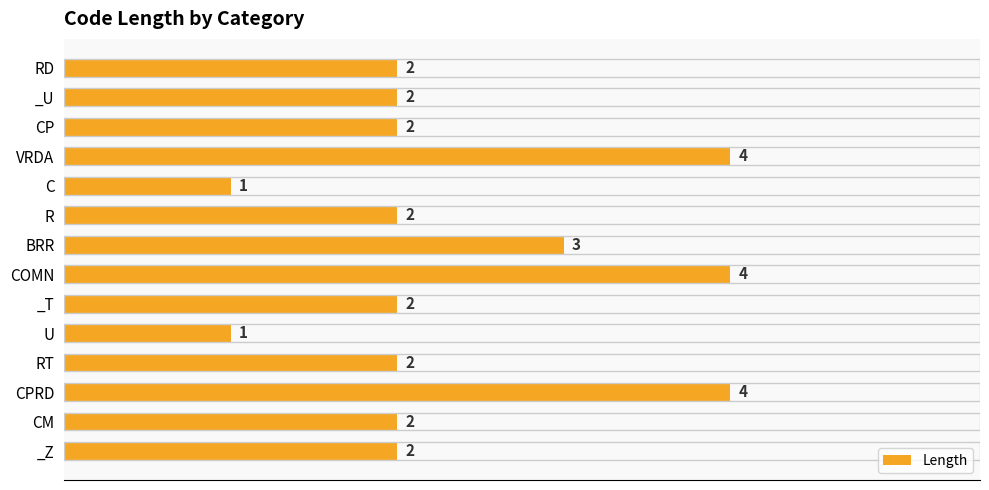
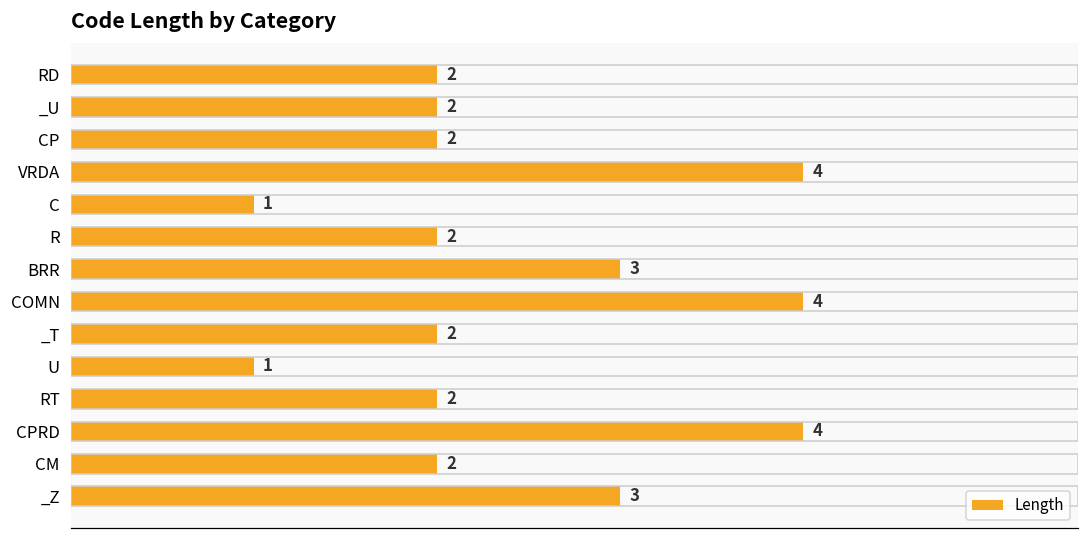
  {
    "RD": 2,
    "_U": 2,
    "CP": 2,
    "VRDA": 4,
    "C": 1,
    "R": 2,
    "BRR": 3,
    "COMN": 4,
    "_T": 2,
    "U": 1,
    "RT": 2,
    "CPRD": 4,
    "CM": 2,
-   "_Z": 2
+   "_Z": 3
  }
